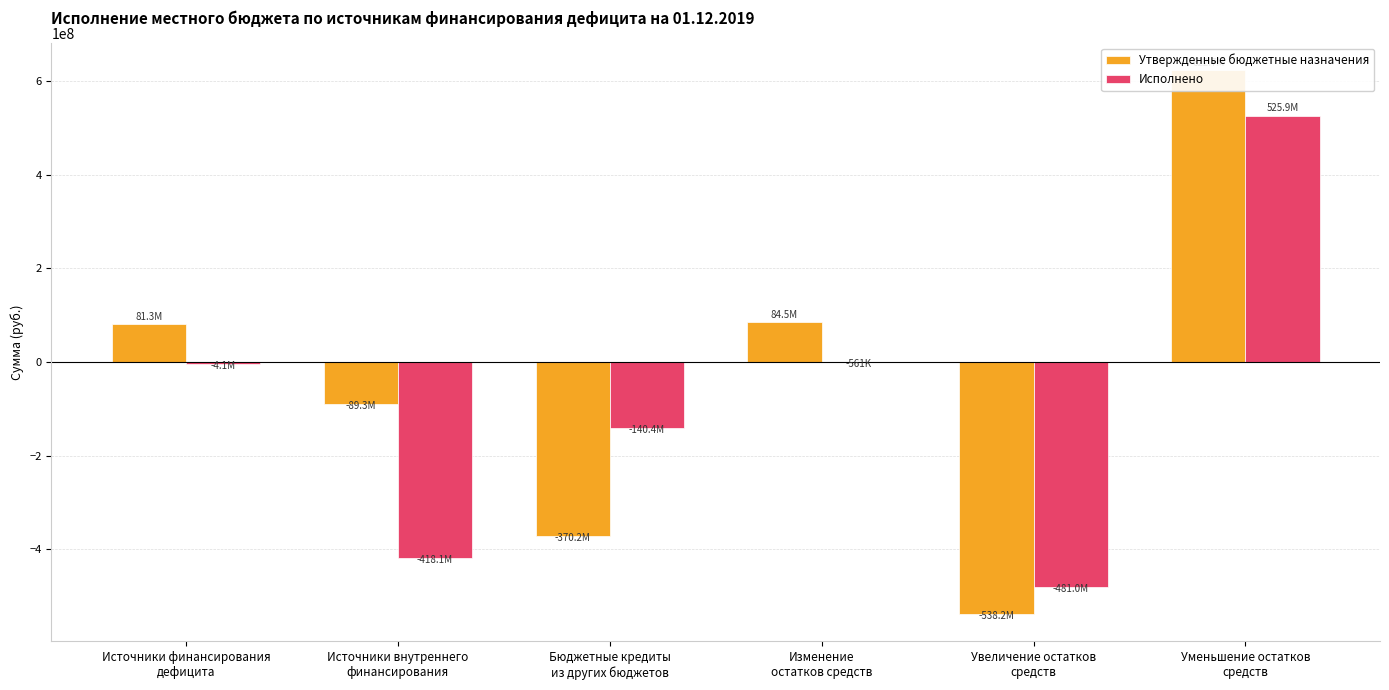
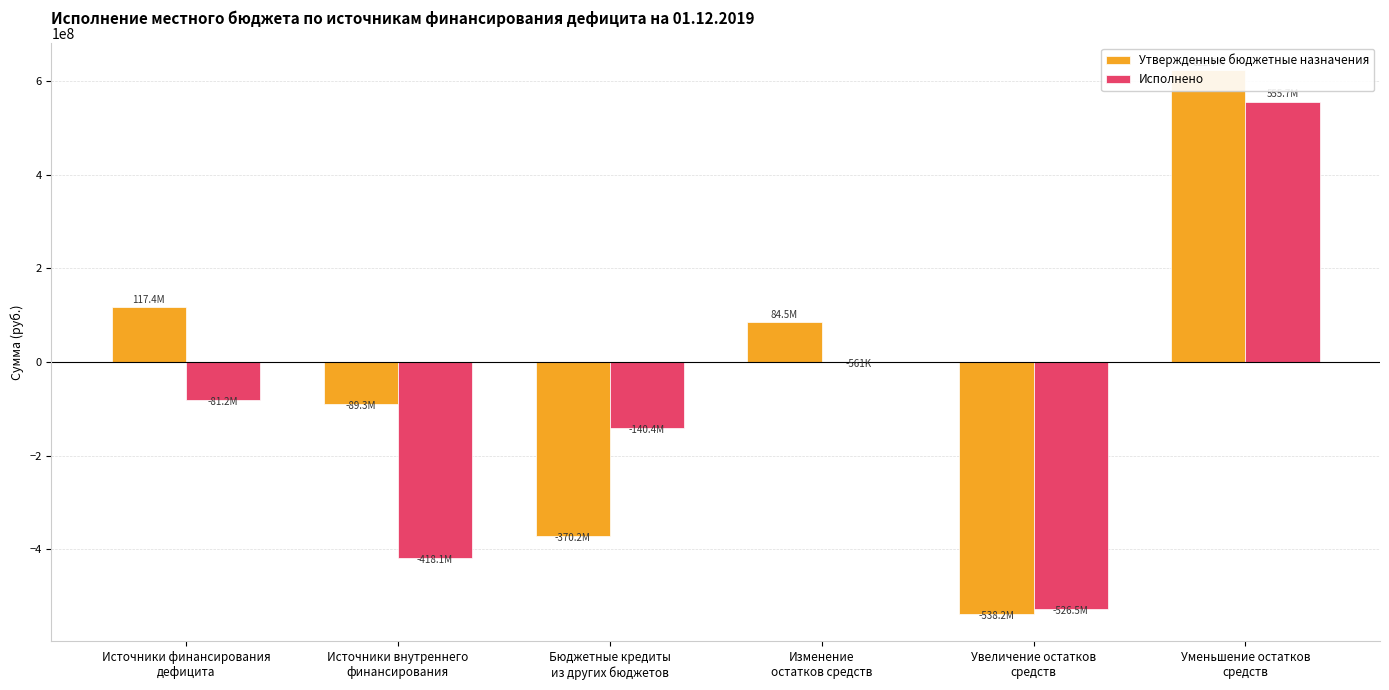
  {
    "Утвержденные бюджетные назначения": {
-     "Источники финансирования дефицита": "81.3M",
+     "Источники финансирования дефицита": "117.4M",
      "Источники внутреннего финансирования": "-89.3M",
      "Бюджетные кредиты из других бюджетов": "-370.2M",
      "Изменение остатков средств": "84.5M",
      "Увеличение остатков средств": "-538.2M"
    },
    "Исполнено": {
-     "Источники финансирования дефицита": "-4.1M",
+     "Источники финансирования дефицита": "-81.2M",
      "Источники внутреннего финансирования": "-418.1M",
      "Бюджетные кредиты из других бюджетов": "-140.4M",
      "Изменение остатков средств": "-561K",
-     "Увеличение остатков средств": "-481.0M",
-     "Уменьшение остатков средств": "530000000"
+     "Увеличение остатков средств": "-526.5M",
+     "Уменьшение остатков средств": "560000000"
    }
  }
